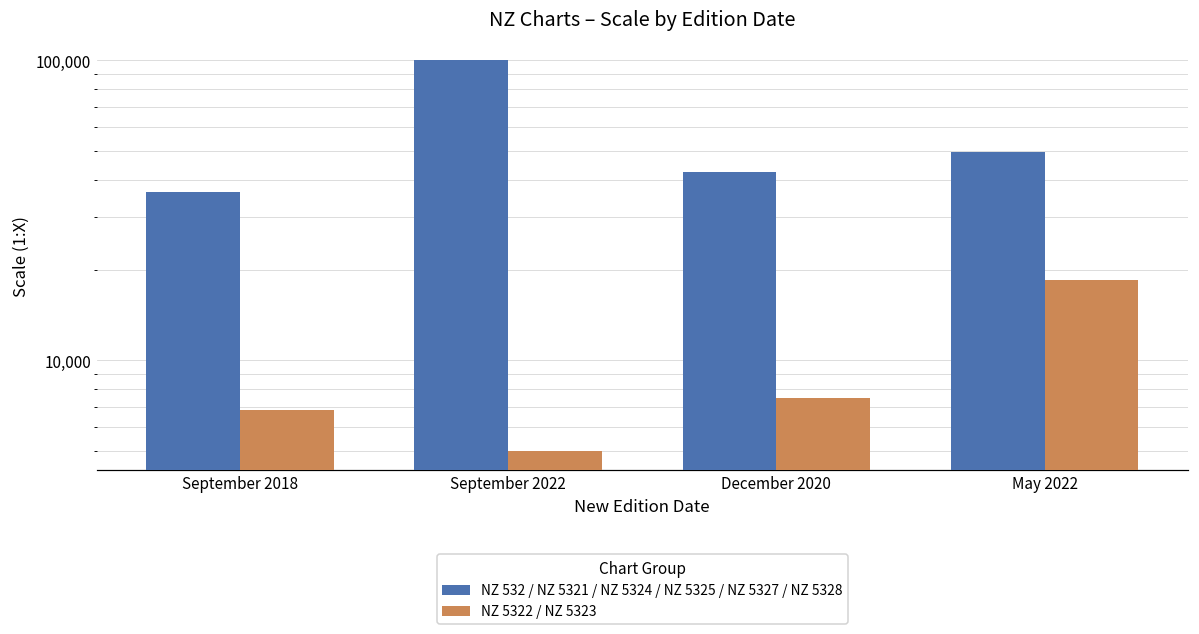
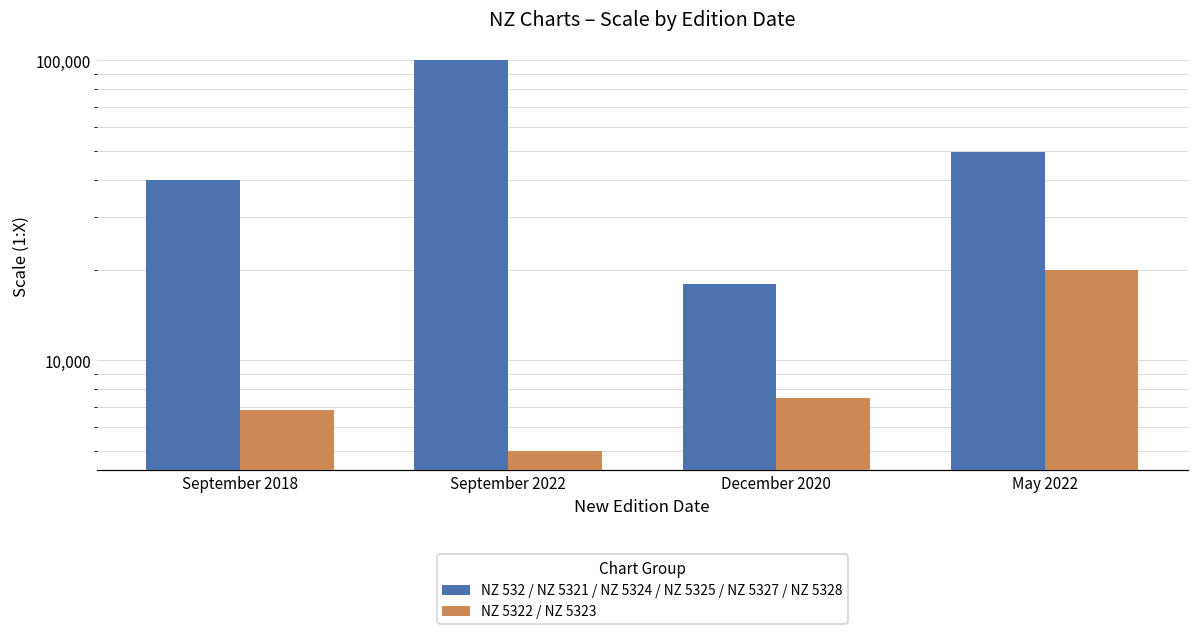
  {
    "NZ 532 / NZ 5321 / NZ 5324 / NZ 5325 / NZ 5327 / NZ 5328": {
-     "September 2018": "36,000",
+     "September 2018": "40,000",
      "September 2022": "100,000",
-     "December 2020": "42,000",
+     "December 2020": "18,000",
      "May 2022": "49,000"
    },
    "NZ 5322 / NZ 5323": {
      "September 2018": "6,800",
      "September 2022": "5,000",
      "December 2020": "7,500",
-     "May 2022": "19,000"
+     "May 2022": "20,000"
    }
  }
